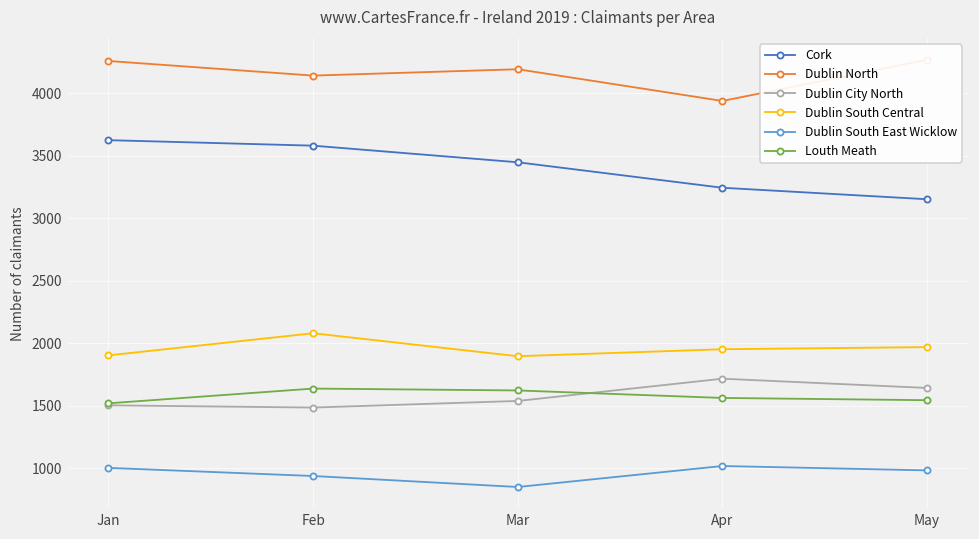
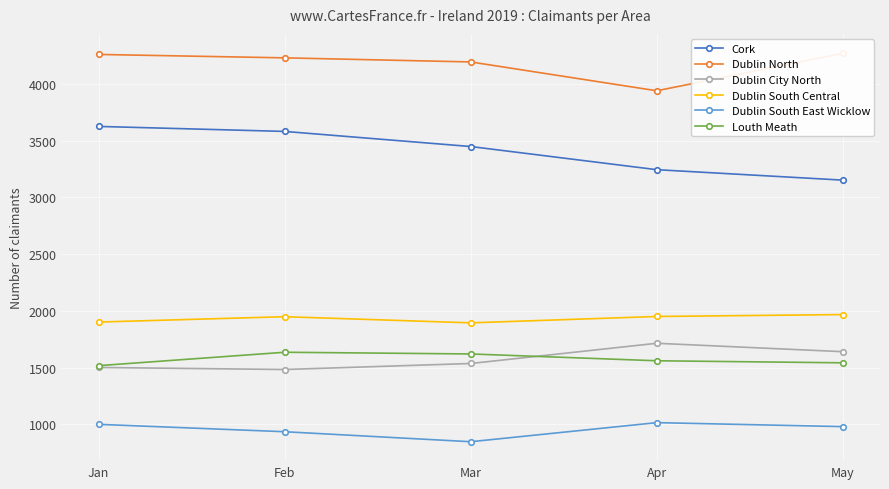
  {
    "Dublin North": {
      "Jan": 4260,
-     "Feb": 4140,
+     "Feb": 4230,
      "Mar": 4190,
      "Apr": 3940
    },
    "Dublin City North": {
      "Feb": 1480,
      "Mar": 1540,
      "Apr": 1720,
      "May": 1640
    },
    "Dublin South Central": {
      "Jan": 1900,
-     "Feb": 2080,
+     "Feb": 1950,
      "Mar": 1900,
      "Apr": 1950,
      "May": 1970
    },
    "Louth Meath": {
      "Feb": 1640,
      "Mar": 1620,
      "Apr": 1560,
      "May": 1540
    }
  }
